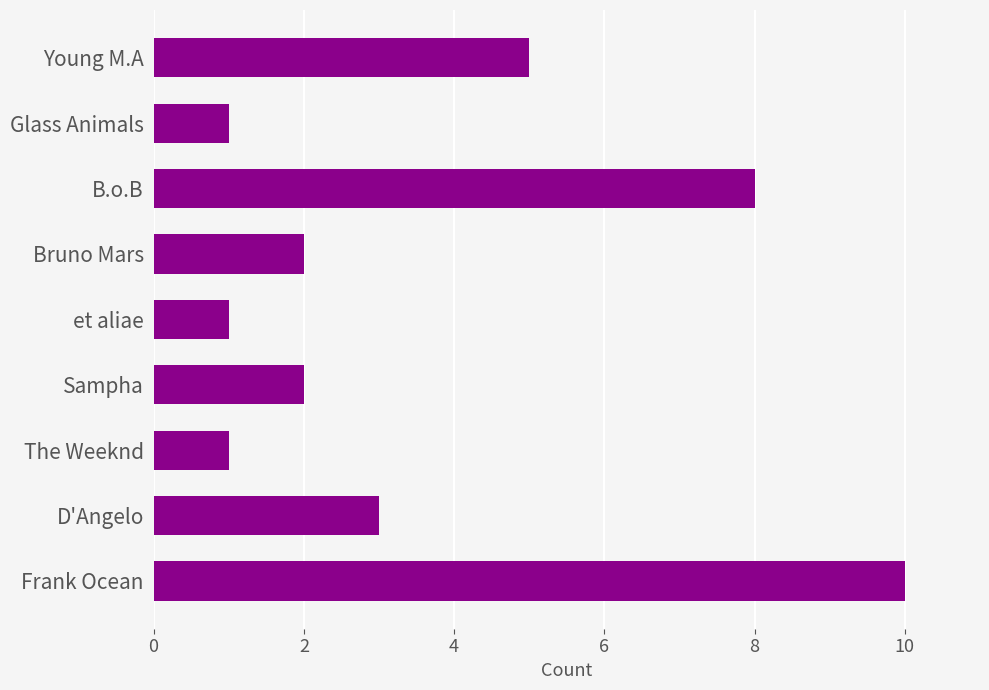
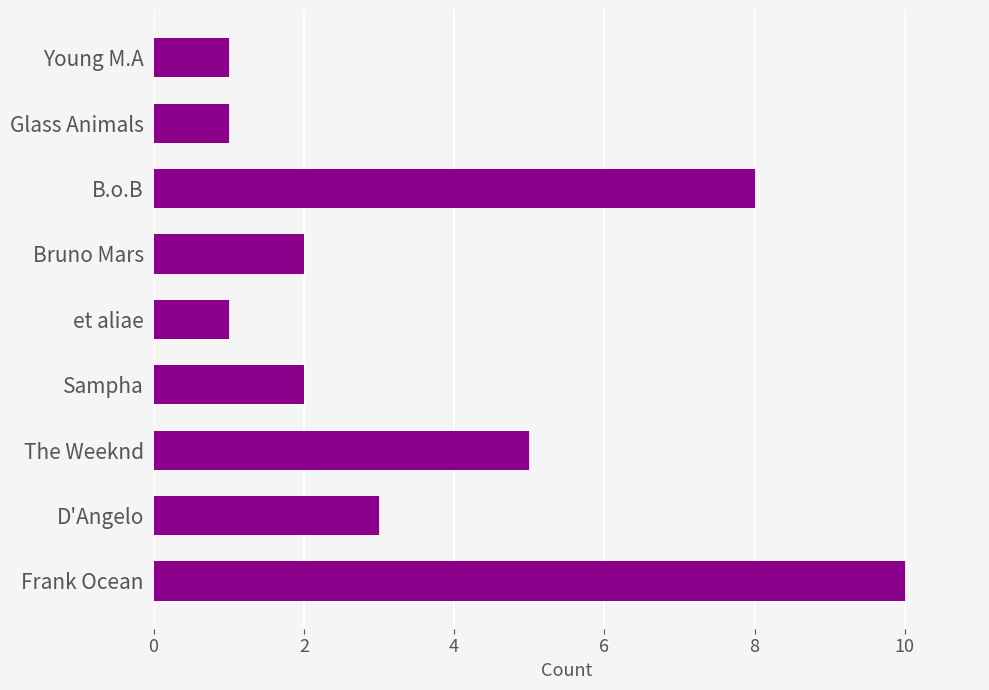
  {
-   "Young M.A": 5,
+   "Young M.A": 1,
    "Glass Animals": 1,
    "B.o.B": 8,
    "Bruno Mars": 2,
    "et aliae": 1,
    "Sampha": 2,
-   "The Weeknd": 1,
+   "The Weeknd": 5,
    "D'Angelo": 3,
    "Frank Ocean": 10
  }
